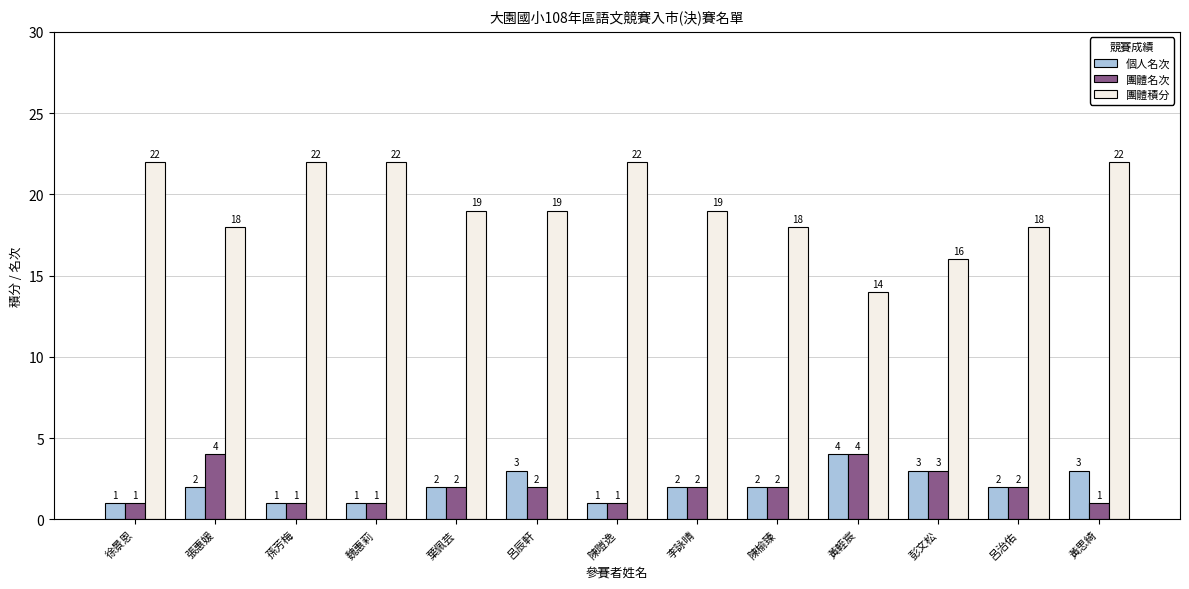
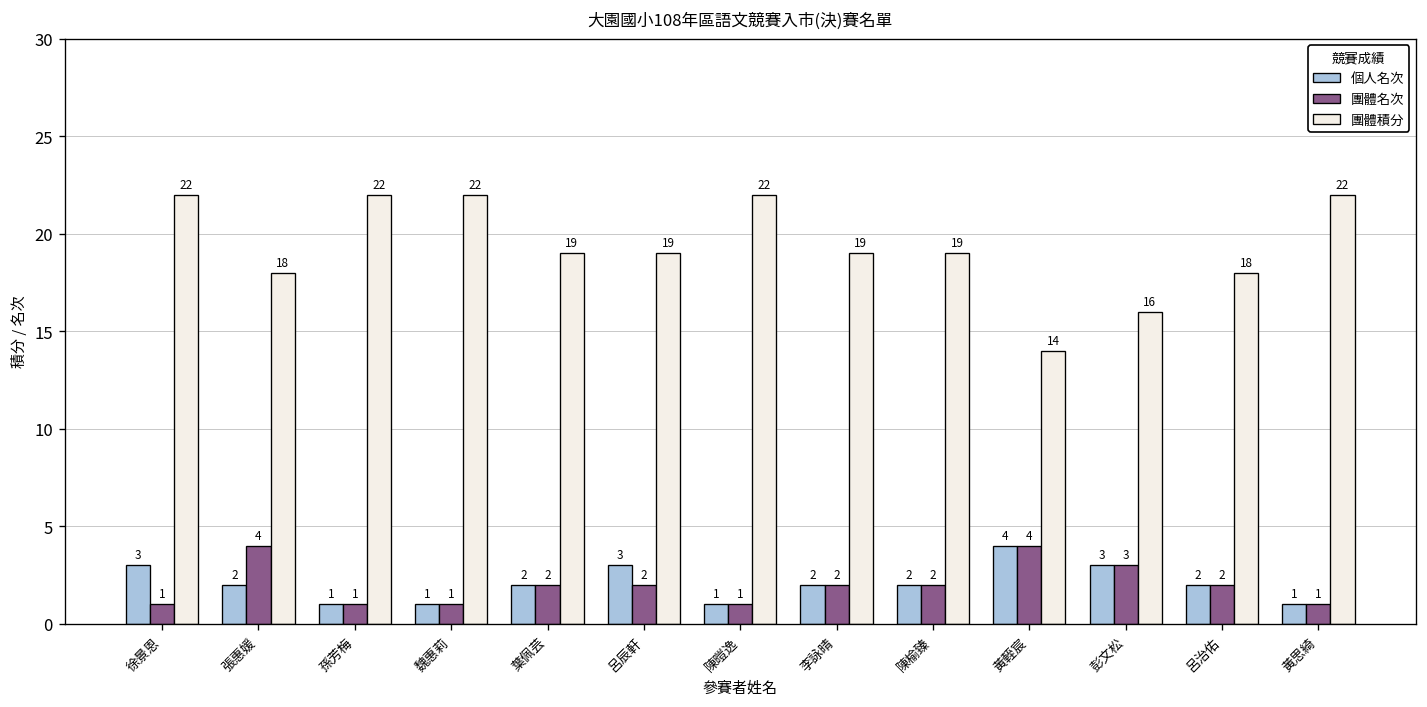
  {
    "個人名次": {
-     "徐景恩": 1,
+     "徐景恩": 3,
      "張惠媛": 2,
      "孫芳梅": 1,
      "魏惠莉": 1,
      "葉佩芸": 2,
      "呂辰軒": 3,
      "陳暟逸": 1,
      "李詠晴": 2,
      "陳榆臻": 2,
      "黃輊宸": 4,
      "彭文松": 3,
      "呂治佑": 2,
-     "黃思綺": 3
+     "黃思綺": 1
    },
    "團體名次": {
      "徐景恩": 1,
      "張惠媛": 4,
      "孫芳梅": 1,
      "魏惠莉": 1,
      "葉佩芸": 2,
      "呂辰軒": 2,
      "陳暟逸": 1,
      "李詠晴": 2,
      "陳榆臻": 2,
      "黃輊宸": 4,
      "彭文松": 3,
      "呂治佑": 2,
      "黃思綺": 1
    },
    "團體積分": {
      "徐景恩": 22,
      "張惠媛": 18,
      "孫芳梅": 22,
      "魏惠莉": 22,
      "葉佩芸": 19,
      "呂辰軒": 19,
      "陳暟逸": 22,
      "李詠晴": 19,
-     "陳榆臻": 18,
+     "陳榆臻": 19,
      "黃輊宸": 14,
      "彭文松": 16,
      "呂治佑": 18,
      "黃思綺": 22
    }
  }
